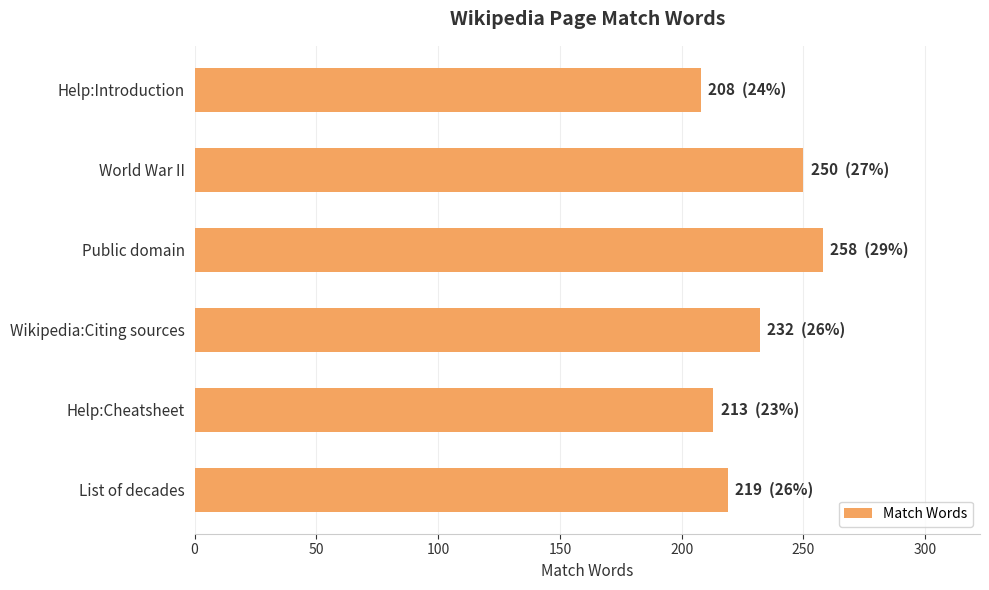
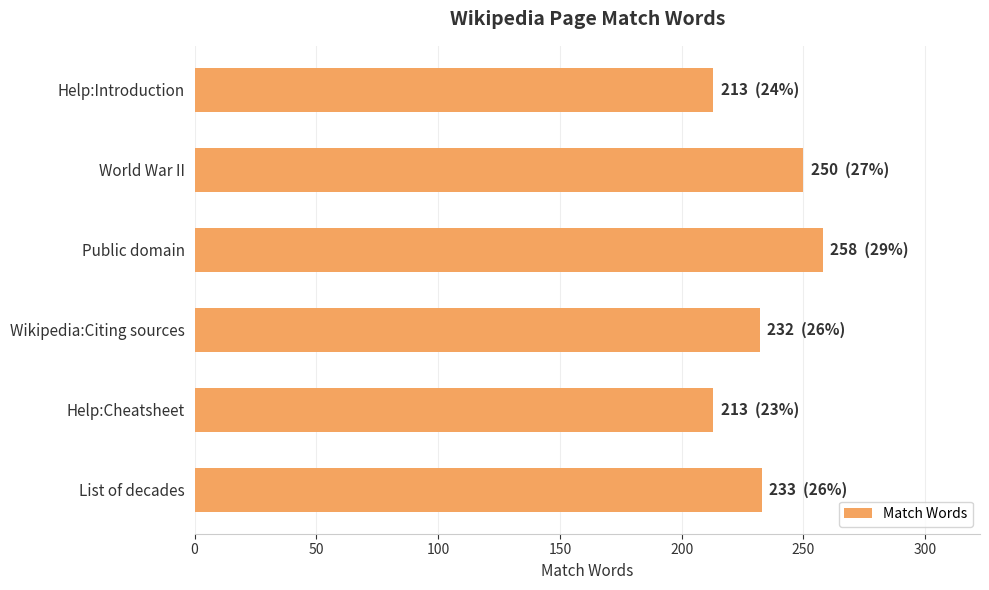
  {
-   "Help:Introduction": 208,
+   "Help:Introduction": 213,
    "World War II": 250,
    "Public domain": 258,
    "Wikipedia:Citing sources": 232,
    "Help:Cheatsheet": 213,
-   "List of decades": 219
+   "List of decades": 233
  }
